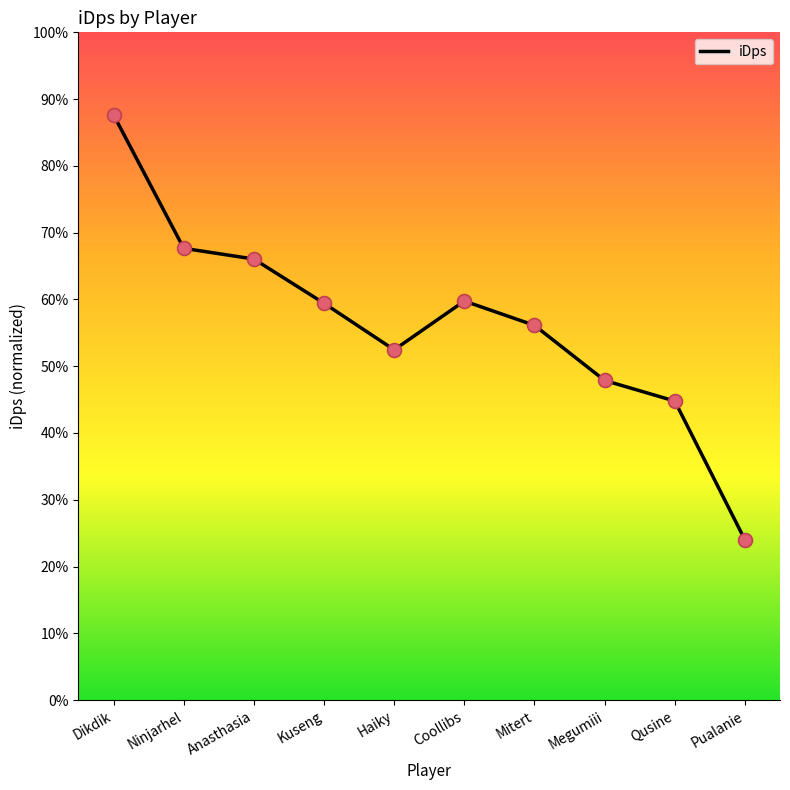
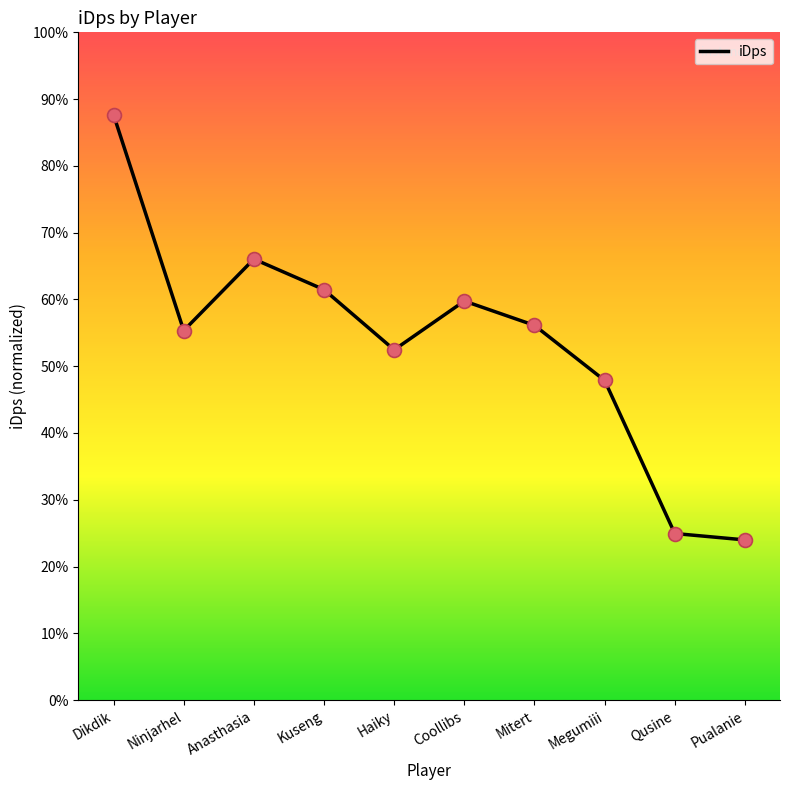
  {
    "Dikdik": "88%",
-   "Ninjarhel": "68%",
+   "Ninjarhel": "55%",
    "Anasthasia": "66%",
-   "Kuseng": "59%",
+   "Kuseng": "61%",
    "Haiky": "52%",
    "Coollibs": "60%",
    "Mitert": "56%",
    "Megumiii": "48%",
-   "Qusine": "45%",
+   "Qusine": "25%",
    "Pualanie": "24%"
  }
